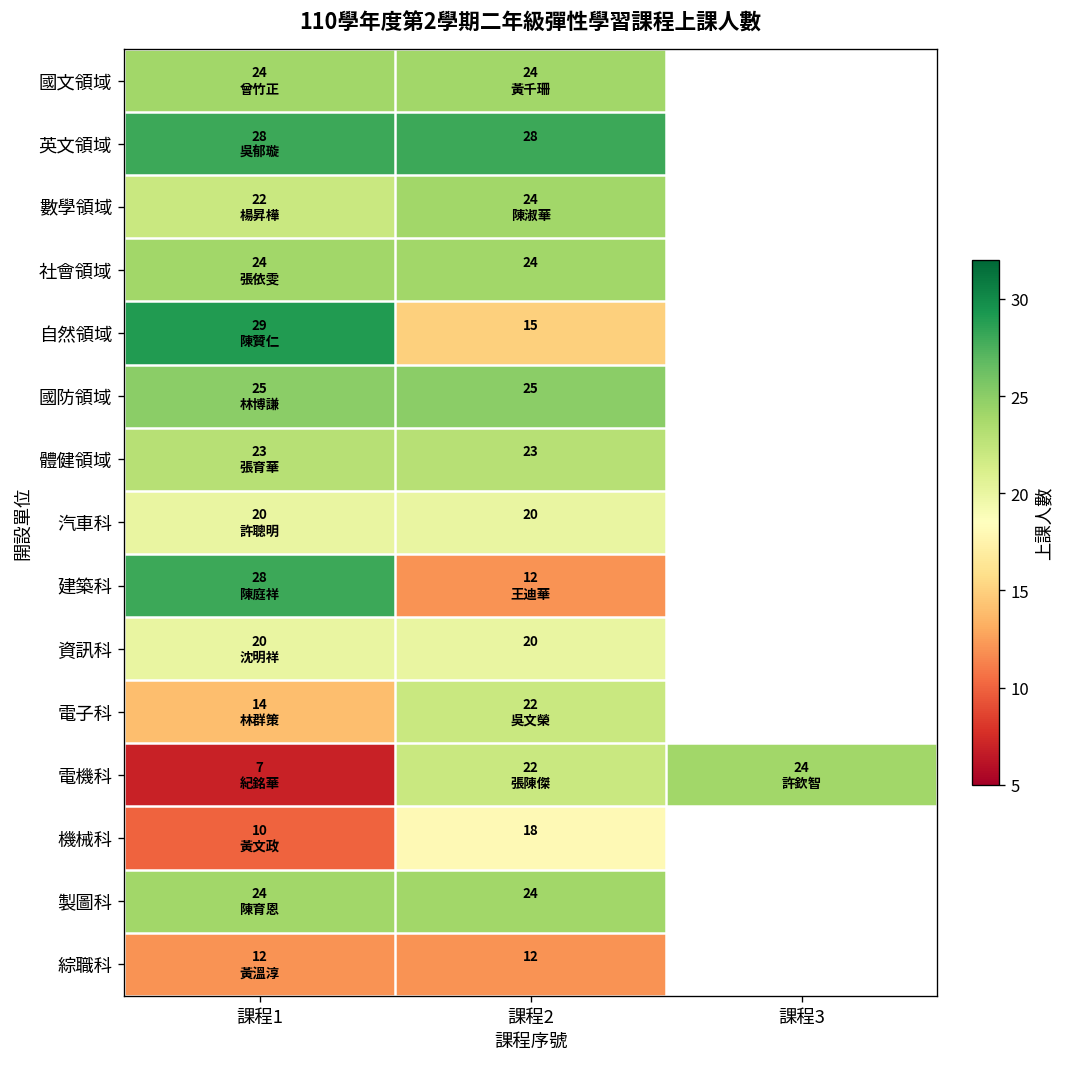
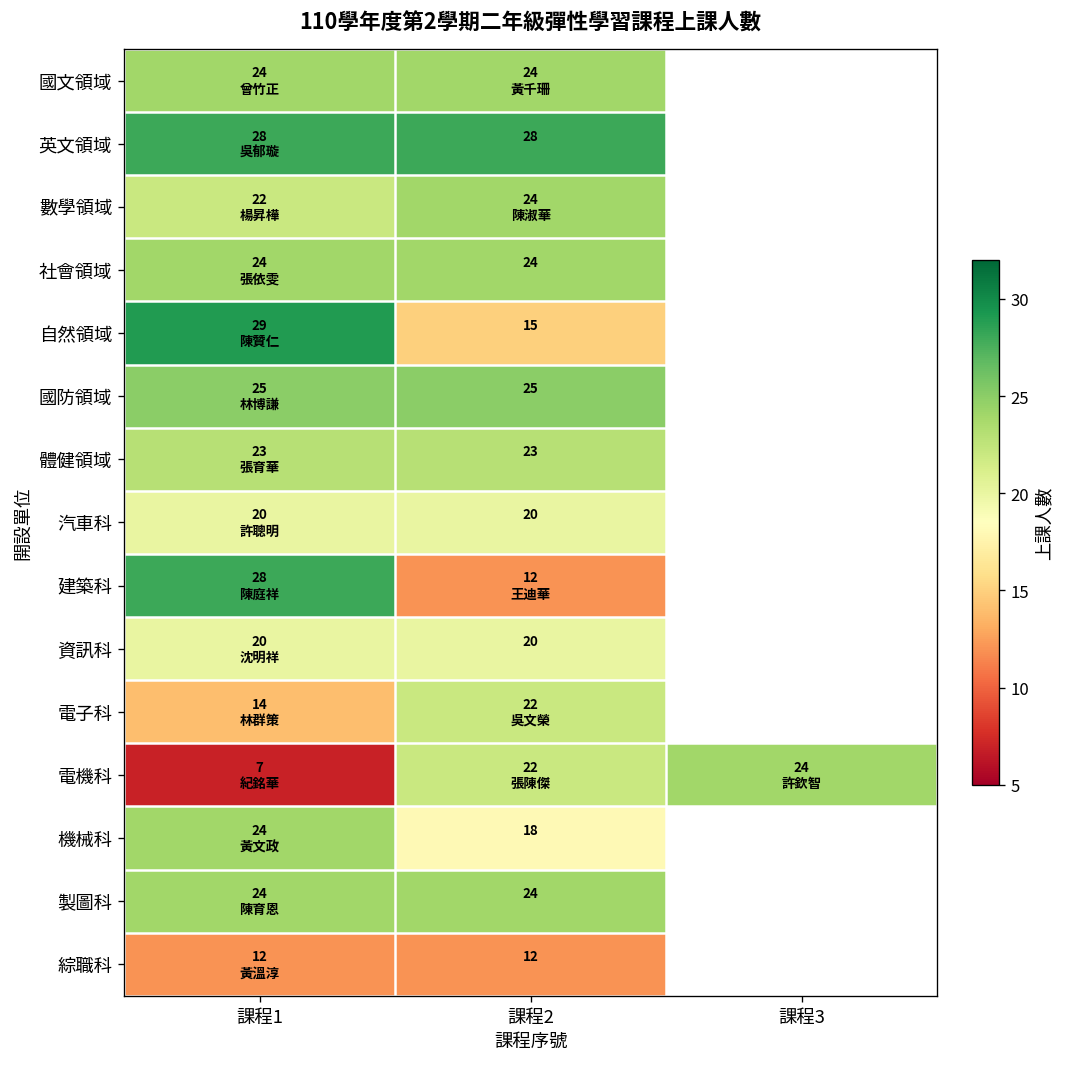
  {
    "國文領域": {
      "課程1": 24,
      "課程2": 24
    },
    "英文領域": {
      "課程1": 28,
      "課程2": 28
    },
    "數學領域": {
      "課程1": 22,
      "課程2": 24
    },
    "社會領域": {
      "課程1": 24,
      "課程2": 24
    },
    "自然領域": {
      "課程1": 29,
      "課程2": 15
    },
    "國防領域": {
      "課程1": 25,
      "課程2": 25
    },
    "體健領域": {
      "課程1": 23,
      "課程2": 23
    },
    "汽車科": {
      "課程1": 20,
      "課程2": 20
    },
    "建築科": {
      "課程1": 28,
      "課程2": 12
    },
    "資訊科": {
      "課程1": 20,
      "課程2": 20
    },
    "電子科": {
      "課程1": 14,
      "課程2": 22
    },
    "電機科": {
      "課程1": 7,
      "課程2": 22,
      "課程3": 24
    },
    "機械科": {
-     "課程1": 10,
+     "課程1": 24,
      "課程2": 18
    },
    "製圖科": {
      "課程1": 24,
      "課程2": 24
    },
    "綜職科": {
      "課程1": 12,
      "課程2": 12
    }
  }
